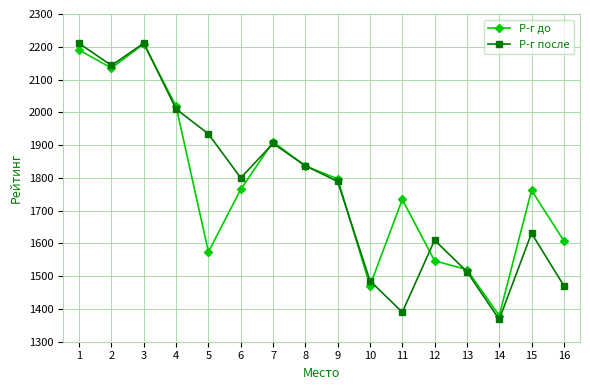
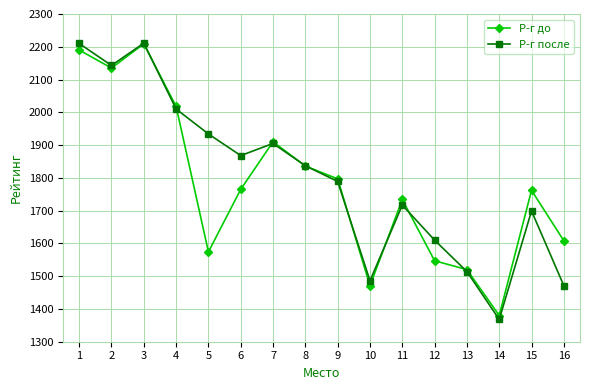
  {
    "Р-г до": {
      "1": 2190,
      "2": 2140,
      "4": 2020,
      "5": 1570,
      "6": 1770,
      "9": 1800,
      "10": 1470,
      "11": 1730,
      "12": 1550,
      "14": 1380,
      "15": 1760,
      "16": 1610
    },
    "Р-г после": {
      "1": 2210,
      "2": 2140,
      "4": 2010,
      "5": 1930,
-     "6": 1800,
+     "6": 1870,
      "9": 1790,
      "10": 1490,
-     "11": 1390,
+     "11": 1720,
      "12": 1610,
      "14": 1370,
-     "15": 1630,
+     "15": 1700,
      "16": 1470
    }
  }
